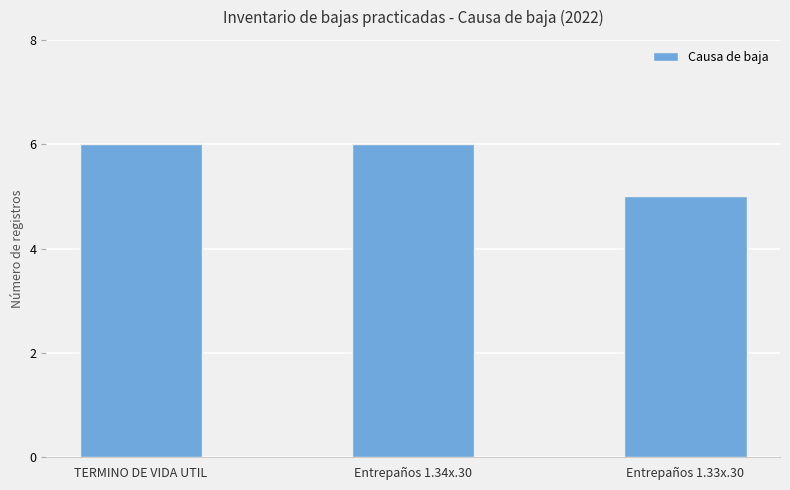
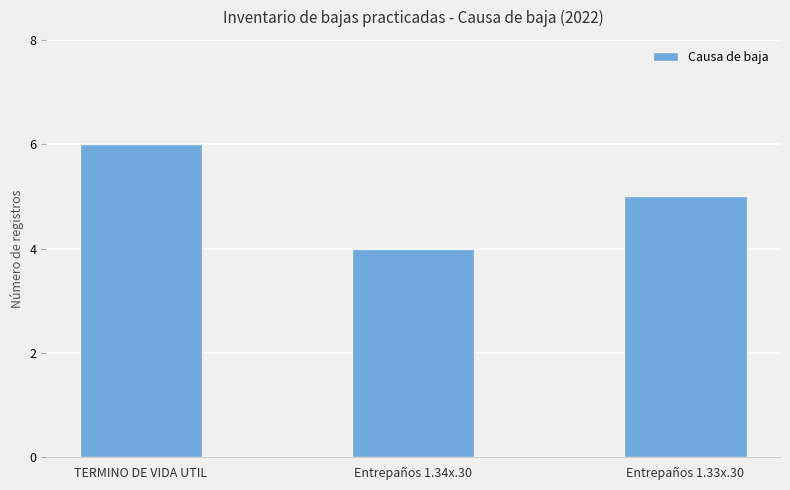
  {
    "TERMINO DE VIDA UTIL": 6,
-   "Entrepaños 1.34x.30": 6,
+   "Entrepaños 1.34x.30": 4,
    "Entrepaños 1.33x.30": 5
  }
